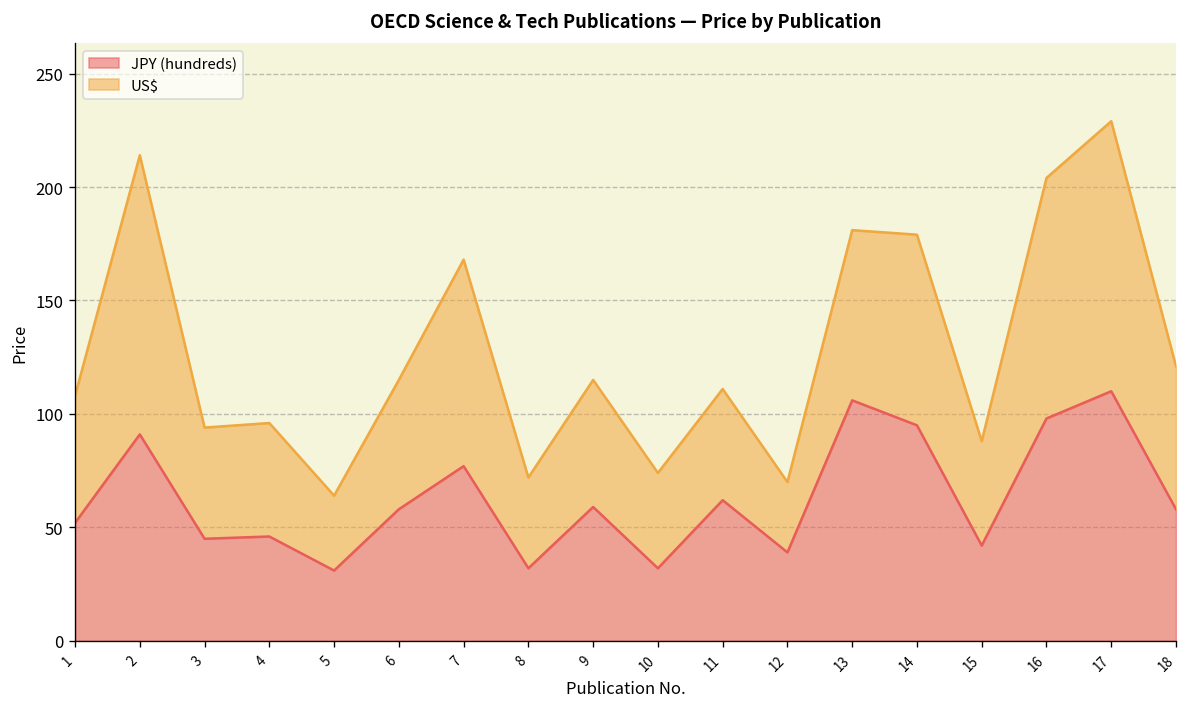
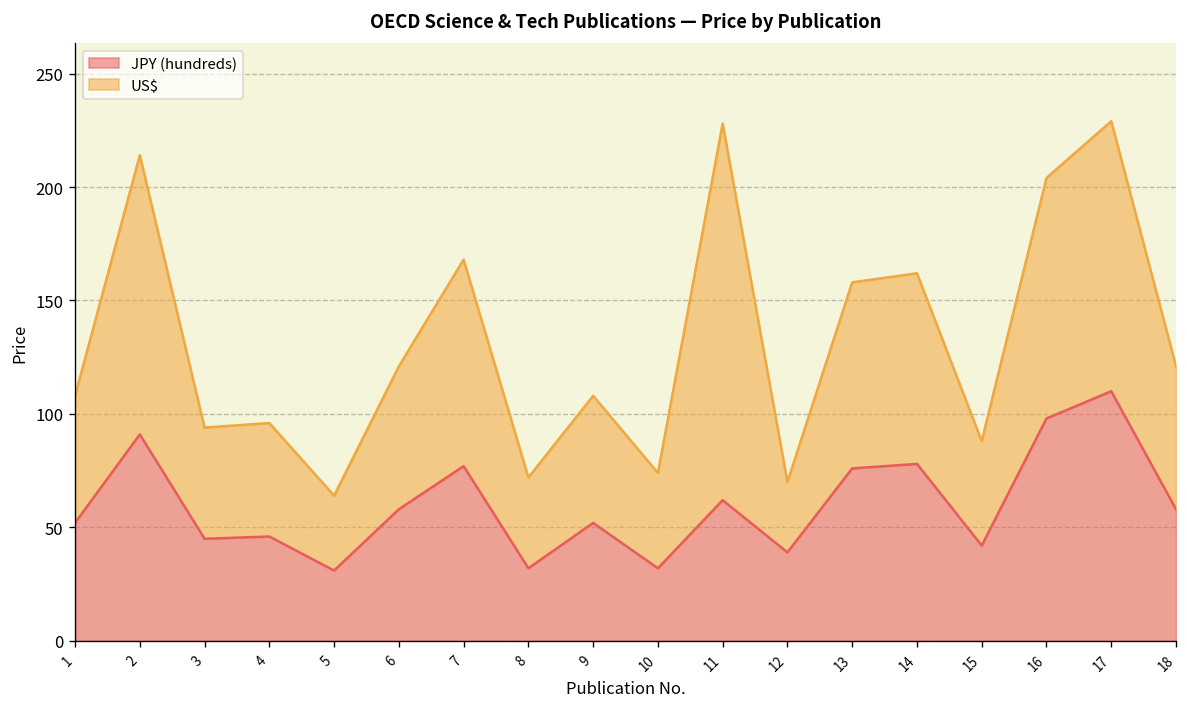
  {
    "JPY (hundreds)": {
      "1": 52,
      "2": 91,
      "3": 45,
      "4": 46,
      "5": 31,
      "6": 58,
      "7": 77,
      "8": 32,
-     "9": 59,
+     "9": 52,
      "10": 32,
      "11": 62,
      "12": 39,
-     "13": 106,
-     "14": 95,
+     "13": 76,
+     "14": 78,
      "15": 42,
      "16": 98,
      "17": 110,
      "18": 58
    },
    "US$": {
      "1": 56,
      "2": 123,
      "3": 49,
      "4": 50,
      "5": 33,
-     "6": 57,
+     "6": 63,
      "7": 91,
      "8": 40,
      "9": 56,
      "10": 42,
-     "11": 49,
+     "11": 166,
      "12": 31,
-     "13": 75,
+     "13": 82,
      "14": 84,
      "15": 46,
      "16": 106,
      "17": 119,
      "18": 63
    }
  }
